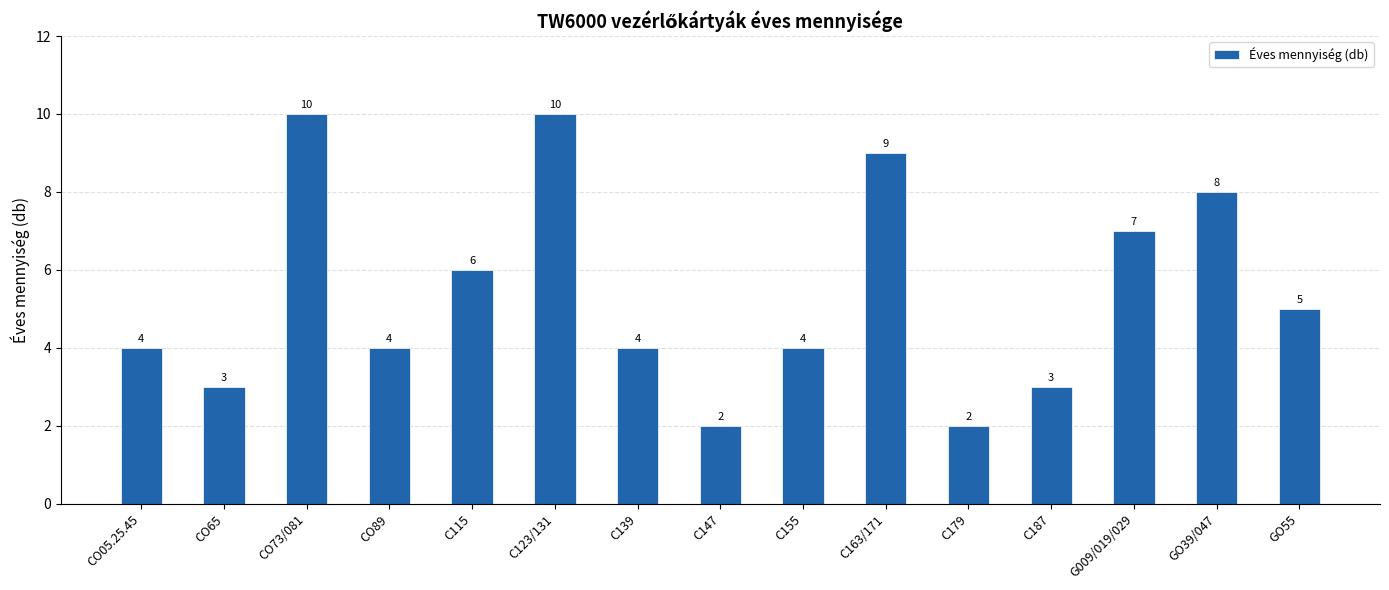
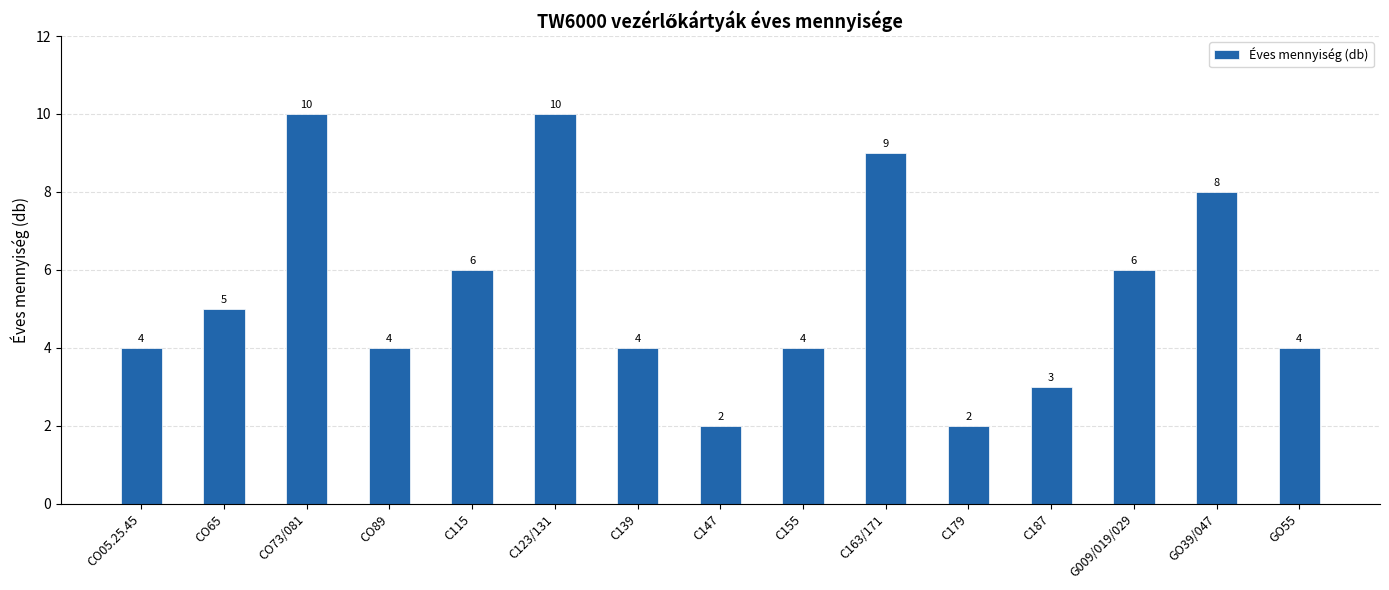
  {
    "CO05.25.45": 4,
-   "CO65": 3,
+   "CO65": 5,
    "CO73/081": 10,
    "CO89": 4,
    "C115": 6,
    "C123/131": 10,
    "C139": 4,
    "C147": 2,
    "C155": 4,
    "C163/171": 9,
    "C179": 2,
    "C187": 3,
-   "G009/019/029": 7,
+   "G009/019/029": 6,
    "GO39/047": 8,
-   "GO55": 5
+   "GO55": 4
  }
